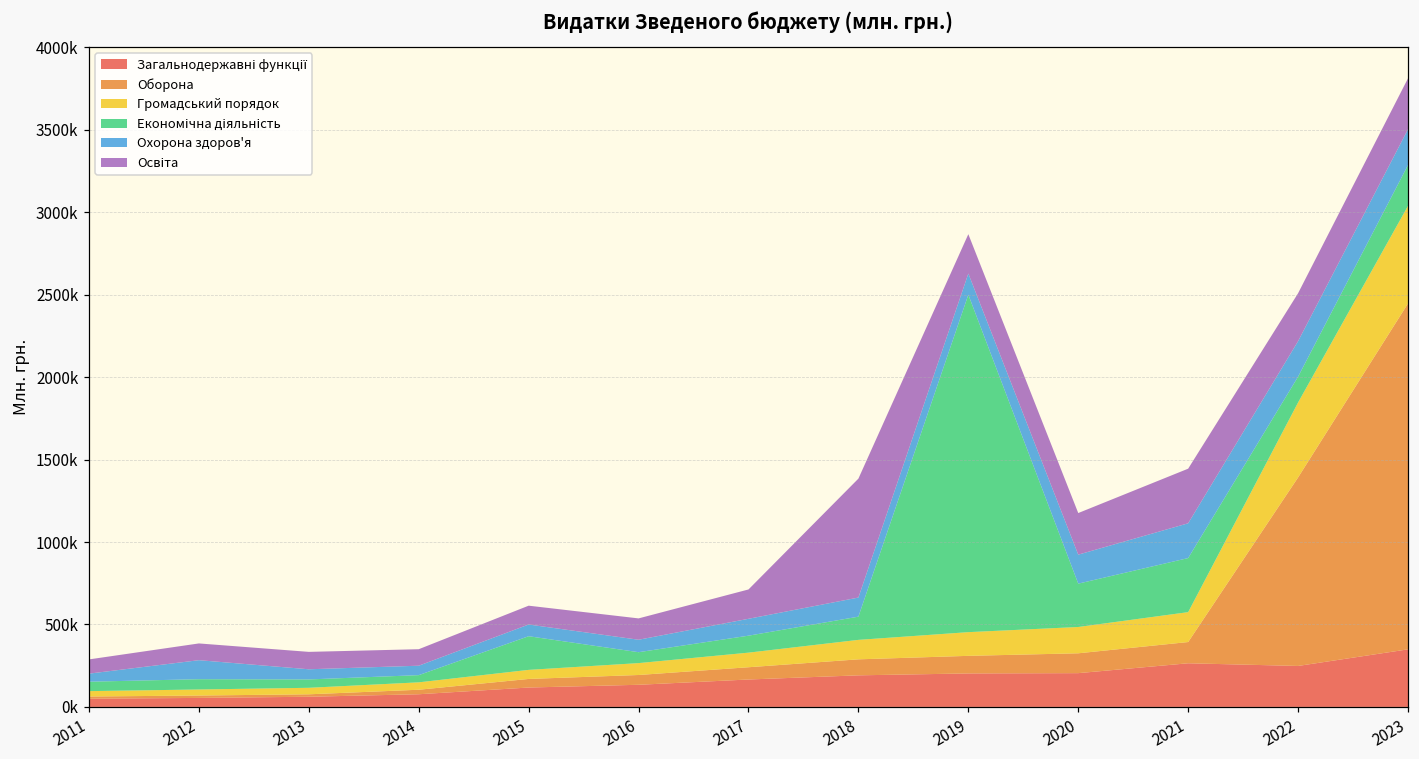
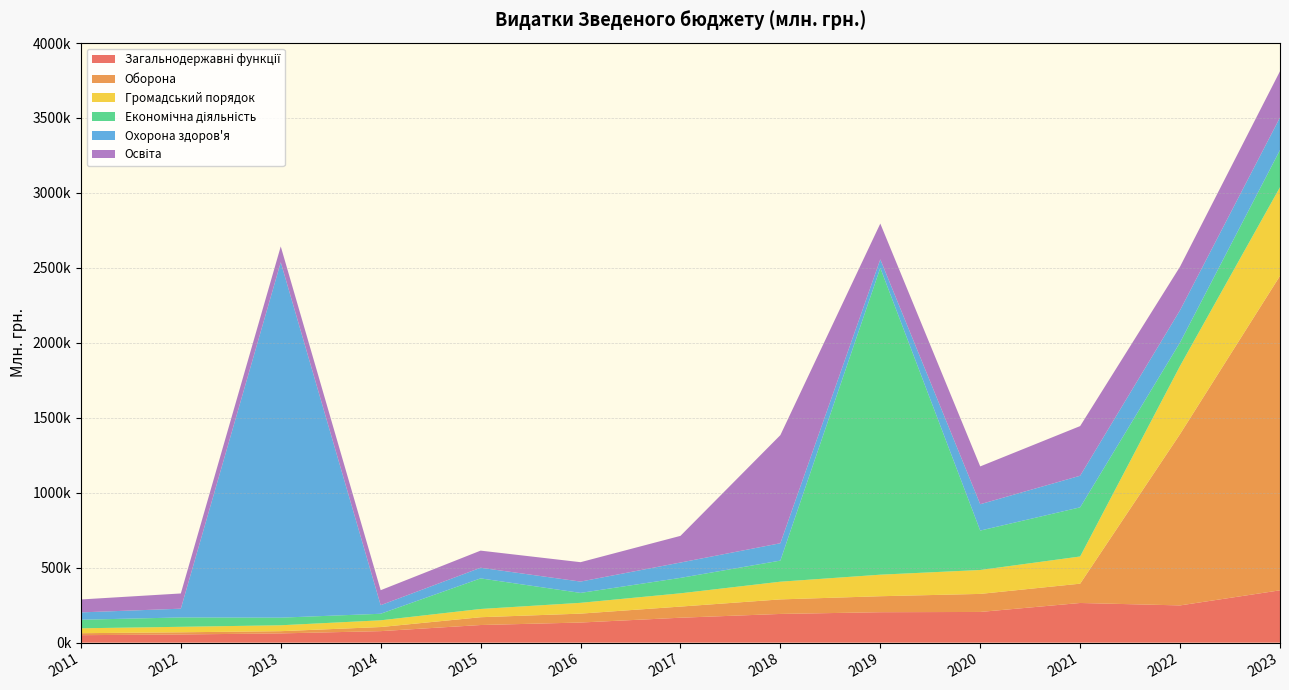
  {
    "Громадський порядок": {
      "2011": 30000,
      "2012": 40000,
      "2013": 40000,
      "2014": 40000,
      "2015": 50000,
      "2016": 70000,
      "2017": 90000,
      "2018": 120000,
      "2019": 140000,
      "2020": 160000,
      "2021": 180000,
      "2022": 450000,
      "2023": 590000
    },
    "Економічна діяльність": {
      "2011": 60000,
      "2012": 60000,
      "2013": 50000,
      "2014": 40000,
      "2015": 200000,
      "2016": 70000,
      "2017": 100000,
      "2018": 140000,
      "2019": 2050000,
      "2020": 260000,
      "2021": 330000,
      "2022": 160000,
      "2023": 250000
    },
    "Охорона здоров'я": {
      "2011": 50000,
-     "2012": 120000,
-     "2013": 60000,
+     "2012": 60000,
+     "2013": 2370000,
      "2014": 60000,
      "2015": 70000,
      "2016": 80000,
      "2017": 100000,
      "2018": 120000,
-     "2019": 130000,
+     "2019": 60000,
      "2020": 180000,
      "2021": 210000,
      "2022": 220000,
      "2023": 220000
    },
    "Освіта": {
      "2011": 90000,
      "2012": 100000,
      "2013": 110000,
      "2014": 100000,
      "2015": 110000,
      "2016": 130000,
      "2017": 180000,
      "2018": 720000,
      "2019": 240000,
      "2020": 250000,
      "2021": 330000,
      "2022": 290000,
      "2023": 310000
    }
  }
